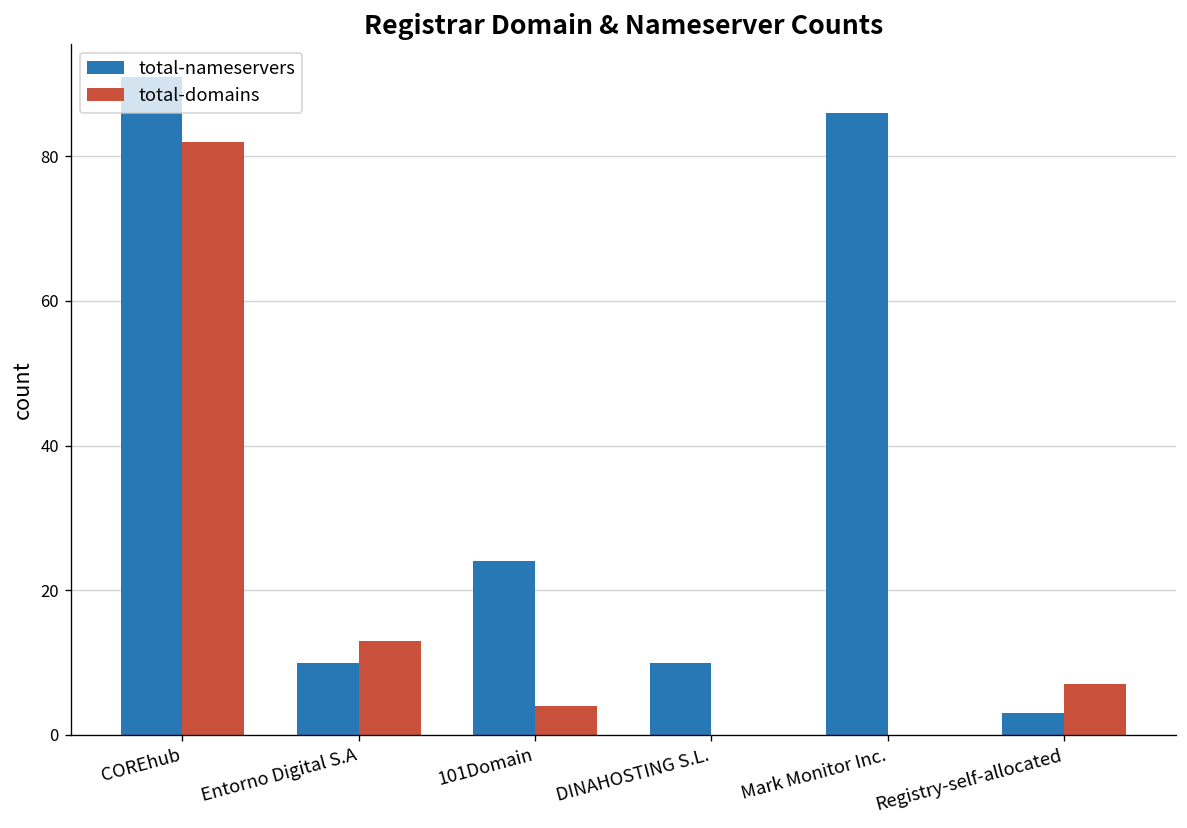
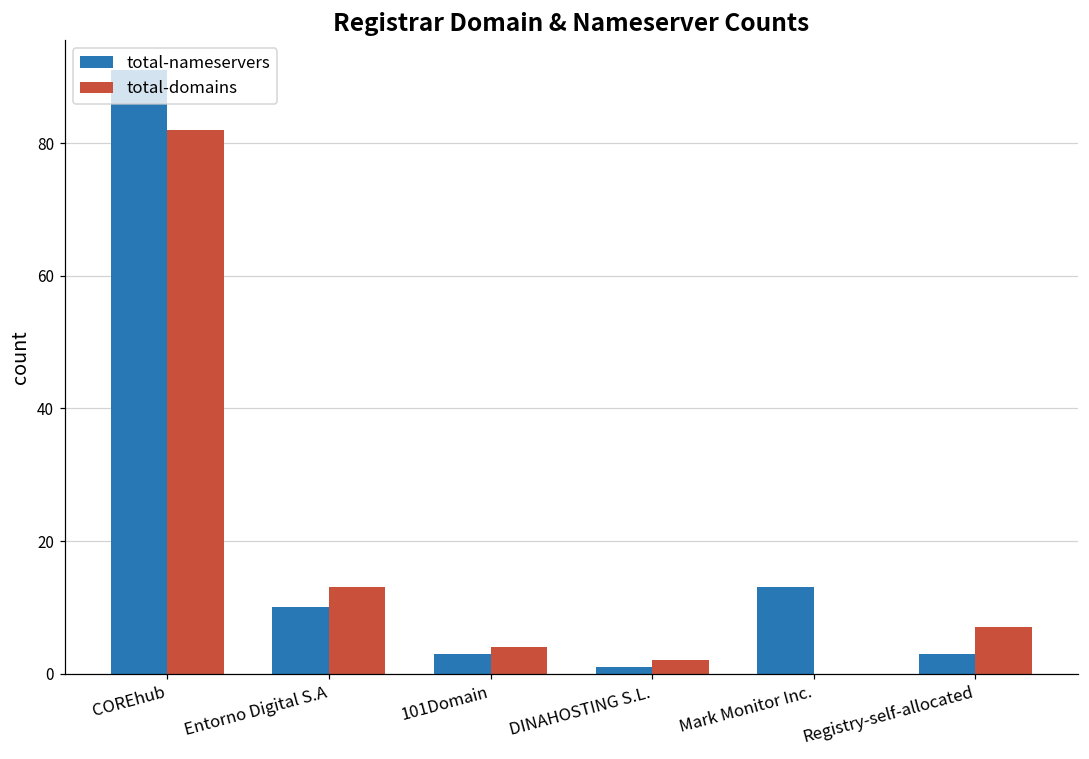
  {
    "total-nameservers": {
      "Entorno Digital S.A": 10,
-     "101Domain": 24,
-     "DINAHOSTING S.L.": 10,
-     "Mark Monitor Inc.": 86,
+     "101Domain": 3,
+     "DINAHOSTING S.L.": 1,
+     "Mark Monitor Inc.": 13,
      "Registry-self-allocated": 3
    },
    "total-domains": {
      "COREhub": 82,
      "Entorno Digital S.A": 13,
      "101Domain": 4,
-     "DINAHOSTING S.L.": 0,
+     "DINAHOSTING S.L.": 2,
      "Mark Monitor Inc.": 0,
      "Registry-self-allocated": 7
    }
  }
